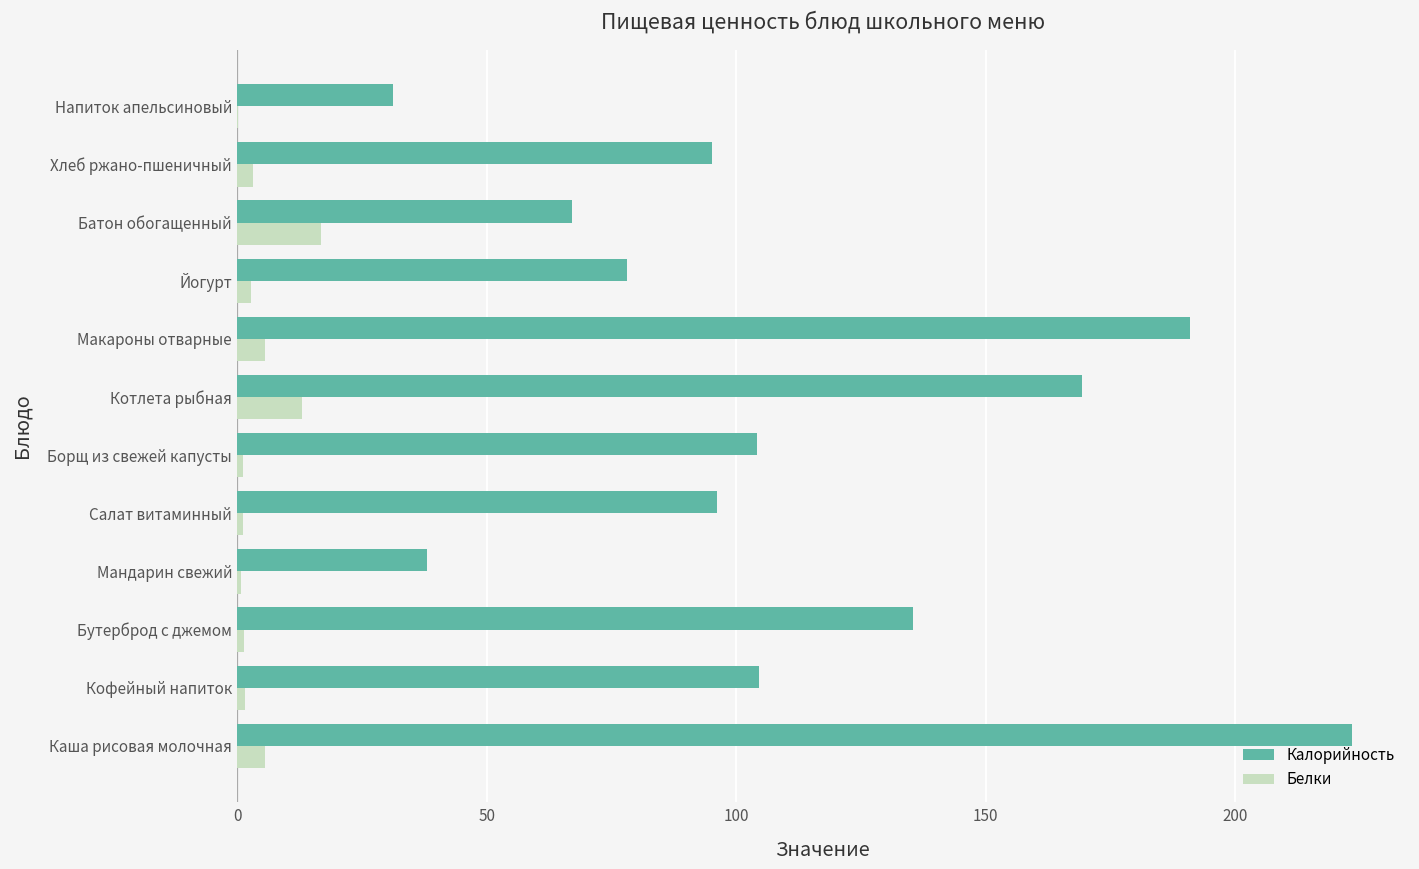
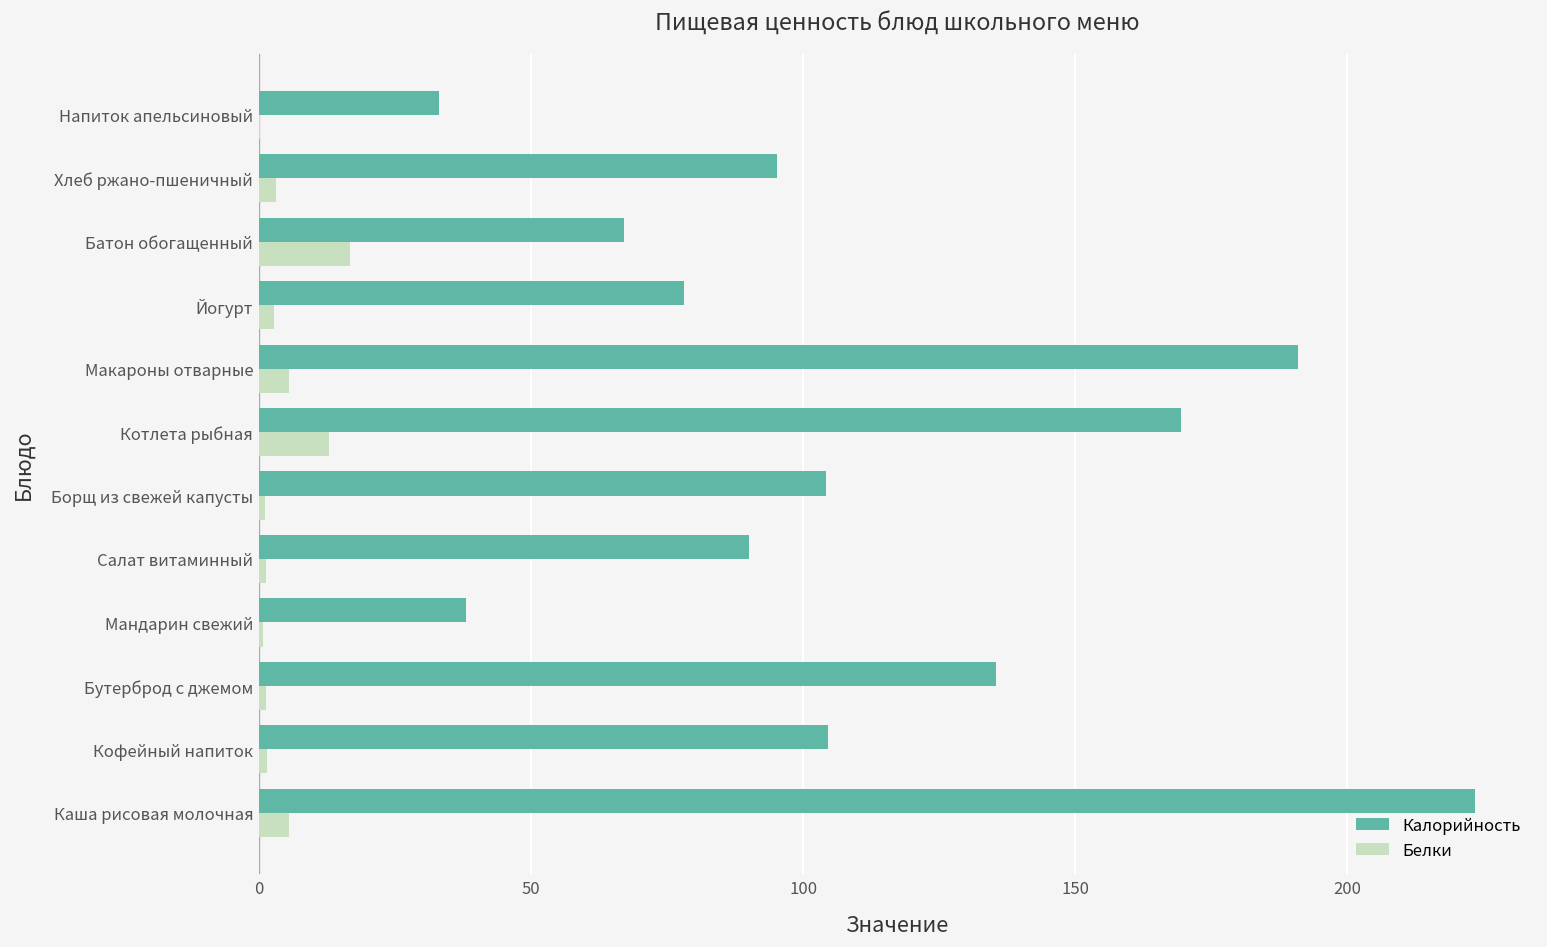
  {
    "Калорийность": {
-     "Напиток апельсиновый": 31,
+     "Напиток апельсиновый": 33,
      "Хлеб ржано-пшеничный": 95,
      "Батон обогащенный": 67,
      "Йогурт": 78,
      "Макароны отварные": 191,
      "Котлета рыбная": 169,
      "Борщ из свежей капусты": 104,
-     "Салат витаминный": 96,
+     "Салат витаминный": 90,
      "Мандарин свежий": 38,
      "Бутерброд с джемом": 136,
      "Кофейный напиток": 105,
      "Каша рисовая молочная": 223
    },
    "Белки": {
      "Хлеб ржано-пшеничный": 3,
      "Батон обогащенный": 17,
      "Йогурт": 3,
      "Макароны отварные": 6,
      "Котлета рыбная": 13,
      "Борщ из свежей капусты": 1,
      "Салат витаминный": 1,
      "Мандарин свежий": 1,
      "Бутерброд с джемом": 1,
      "Кофейный напиток": 2,
      "Каша рисовая молочная": 6
    }
  }
